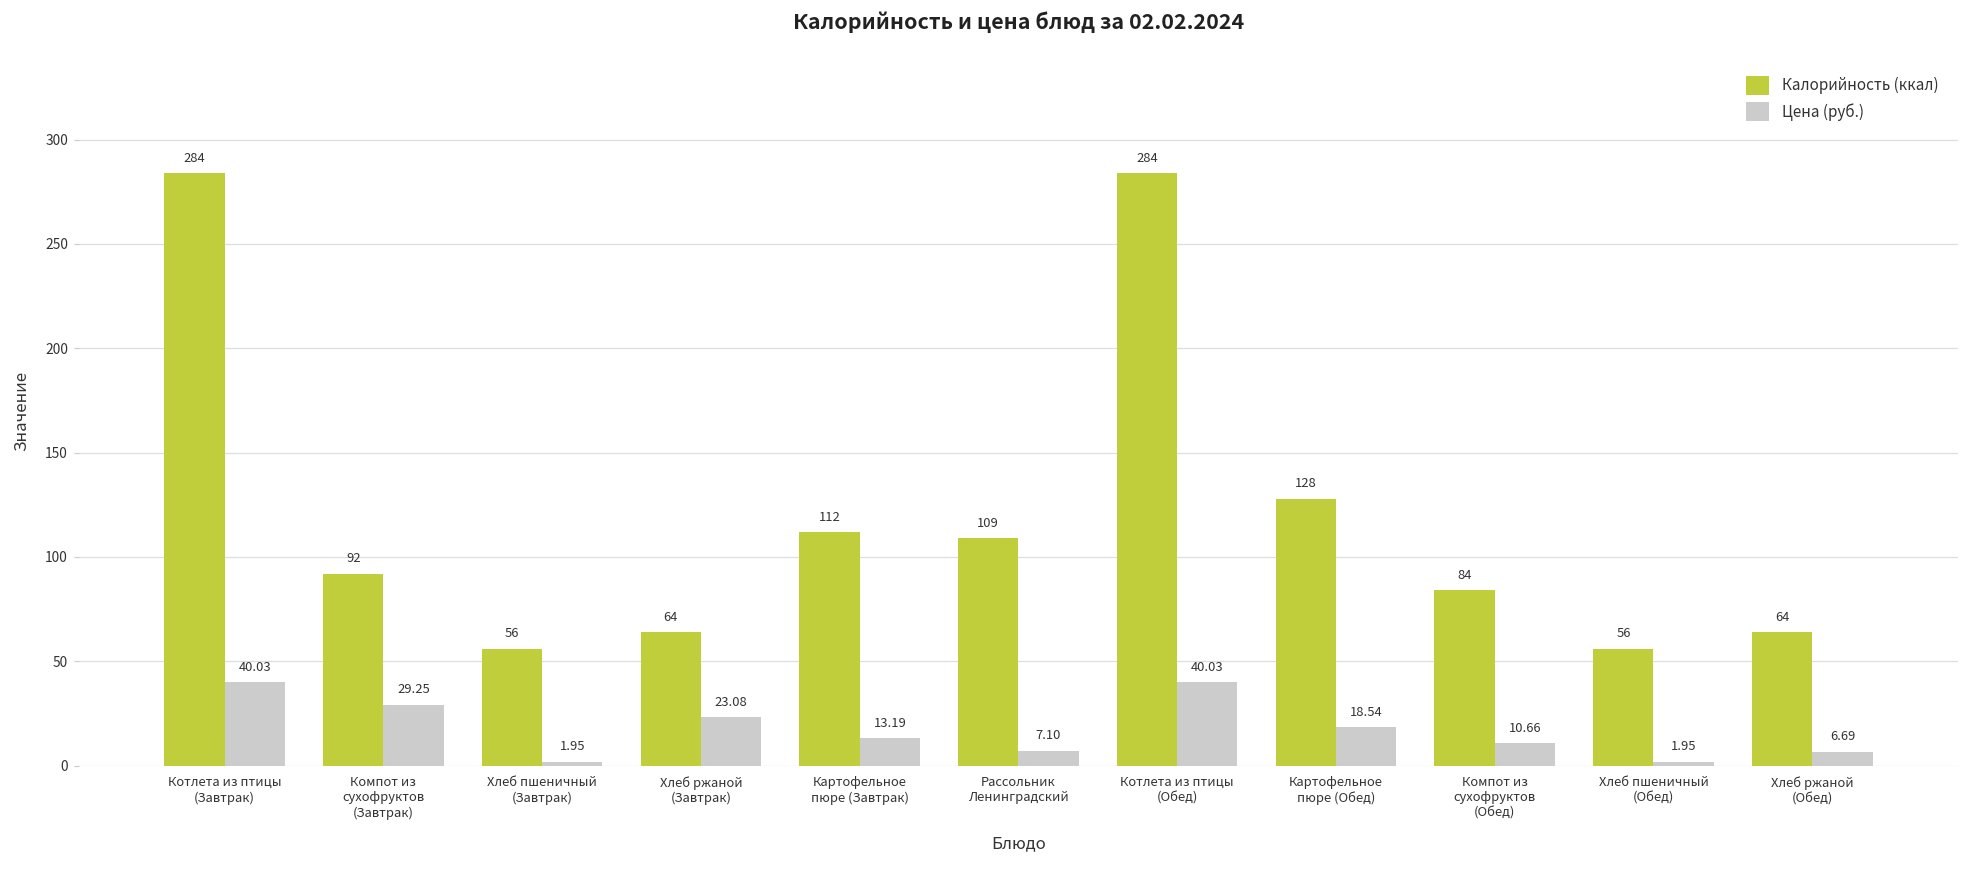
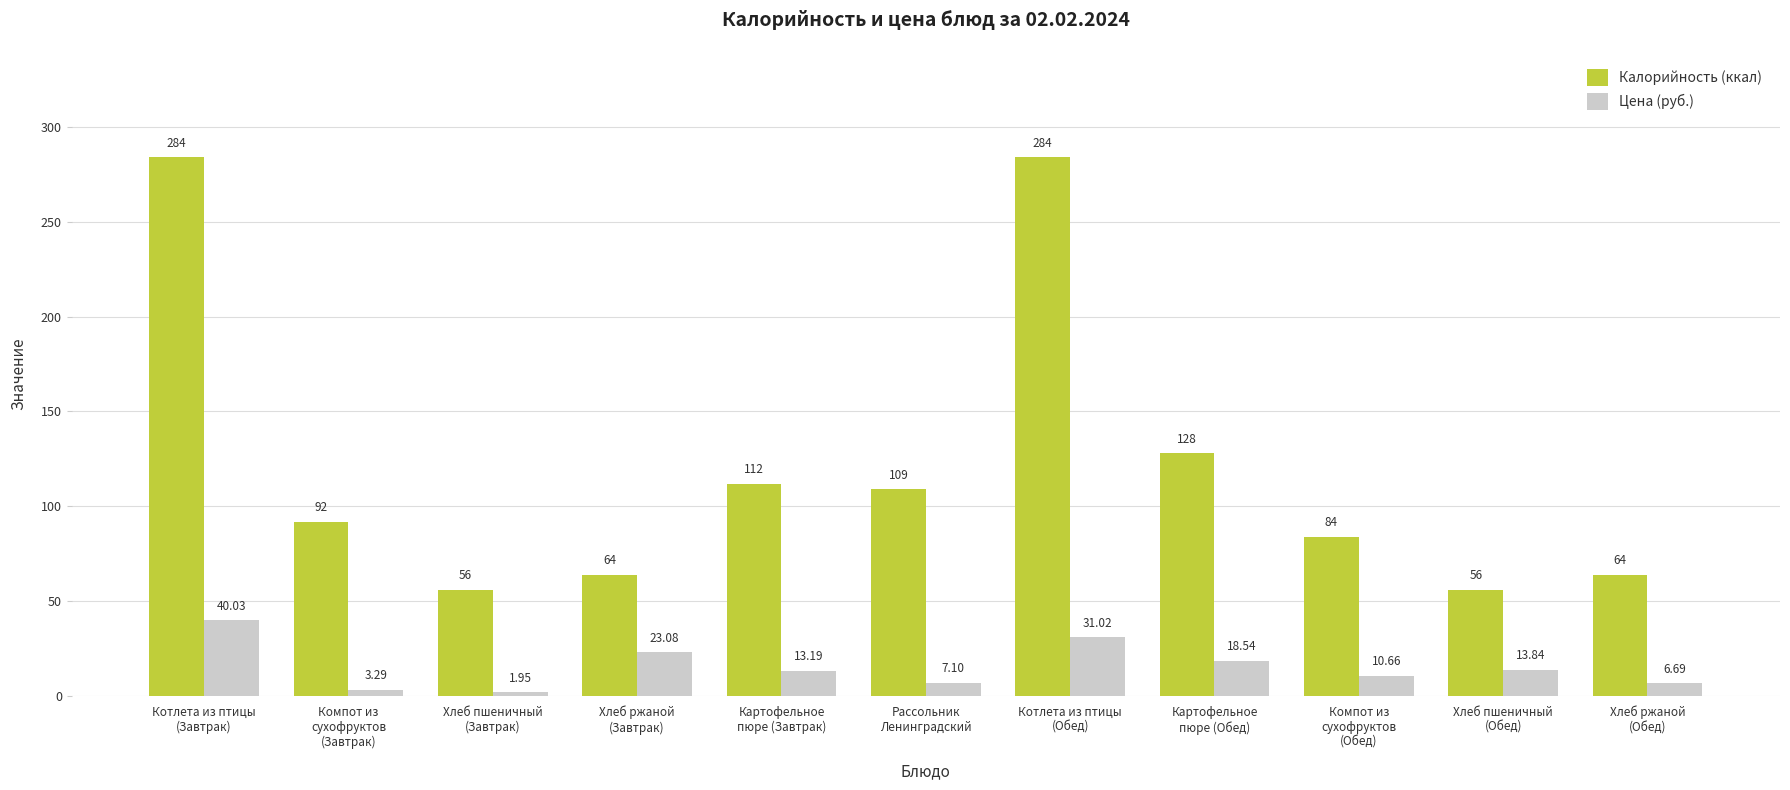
  {
    "Калорийность (ккал)": {
      "Котлета из птицы (Завтрак)": 284,
      "Компот из сухофруктов (Завтрак)": 92,
      "Хлеб пшеничный (Завтрак)": 56,
      "Хлеб ржаной (Завтрак)": 64,
      "Картофельное пюре (Завтрак)": 112,
      "Рассольник Ленинградский": 109,
      "Котлета из птицы (Обед)": 284,
      "Картофельное пюре (Обед)": 128,
      "Компот из сухофруктов (Обед)": 84,
      "Хлеб пшеничный (Обед)": 56,
      "Хлеб ржаной (Обед)": 64
    },
    "Цена (руб.)": {
      "Котлета из птицы (Завтрак)": 40.03,
-     "Компот из сухофруктов (Завтрак)": 29.25,
+     "Компот из сухофруктов (Завтрак)": 3.29,
      "Хлеб пшеничный (Завтрак)": 1.95,
      "Хлеб ржаной (Завтрак)": 23.08,
      "Картофельное пюре (Завтрак)": 13.19,
      "Рассольник Ленинградский": 7.10,
-     "Котлета из птицы (Обед)": 40.03,
+     "Котлета из птицы (Обед)": 31.02,
      "Картофельное пюре (Обед)": 18.54,
      "Компот из сухофруктов (Обед)": 10.66,
-     "Хлеб пшеничный (Обед)": 1.95,
+     "Хлеб пшеничный (Обед)": 13.84,
      "Хлеб ржаной (Обед)": 6.69
    }
  }
